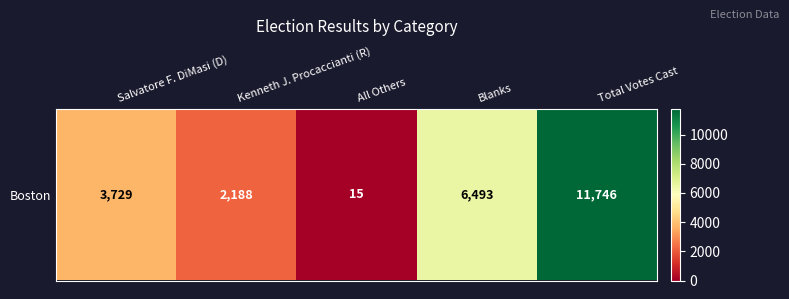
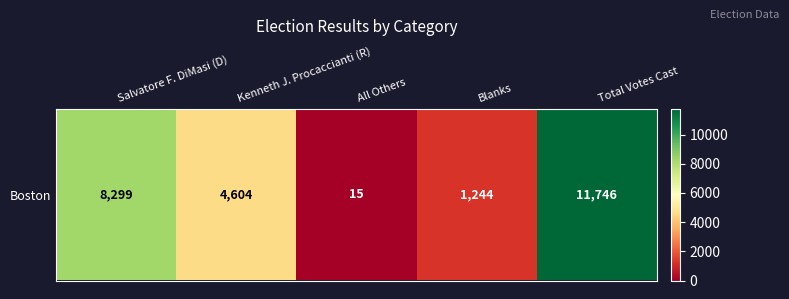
  {
    "Boston": {
-     "Salvatore F. DiMasi (D)": "3,729",
-     "Kenneth J. Procaccianti (R)": "2,188",
+     "Salvatore F. DiMasi (D)": "8,299",
+     "Kenneth J. Procaccianti (R)": "4,604",
      "All Others": "15",
-     "Blanks": "6,493",
+     "Blanks": "1,244",
      "Total Votes Cast": "11,746"
    }
  }
